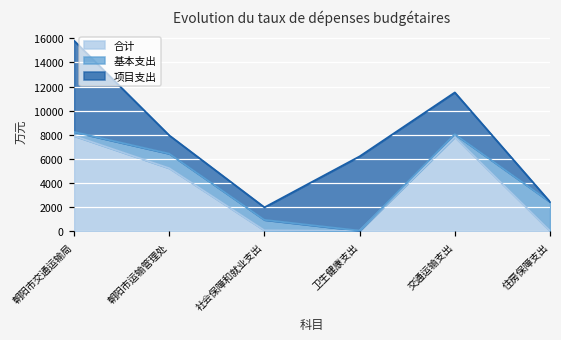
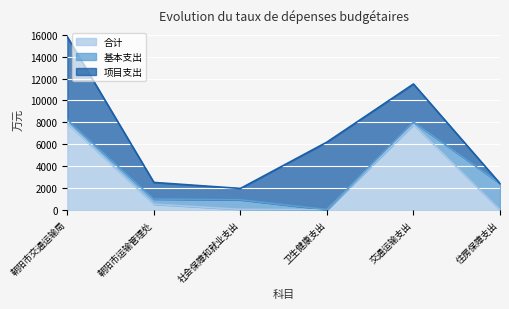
  {
    "合计": {
      "朝阳市交通运输局": 7900,
-     "朝阳市运输管理处": 5200,
+     "朝阳市运输管理处": 500,
      "社会保障和就业支出": 100,
      "住房保障支出": 0
    },
    "基本支出": {
      "朝阳市交通运输局": 300,
-     "朝阳市运输管理处": 1200,
+     "朝阳市运输管理处": 500,
      "社会保障和就业支出": 900
    },
    "项目支出": {
      "朝阳市交通运输局": 7600,
      "朝阳市运输管理处": 1500,
      "社会保障和就业支出": 1000,
      "卫生健康支出": 6200,
      "交通运输支出": 3500
    }
  }
